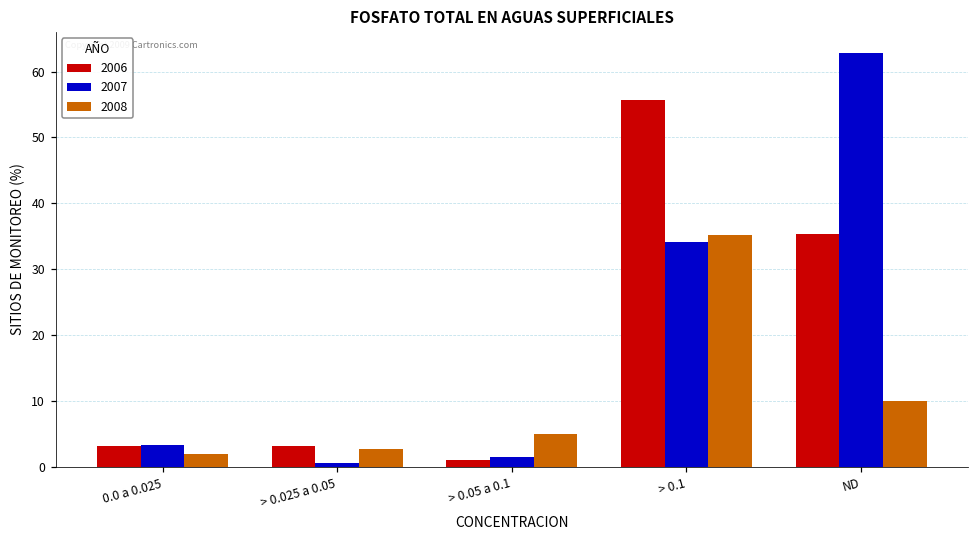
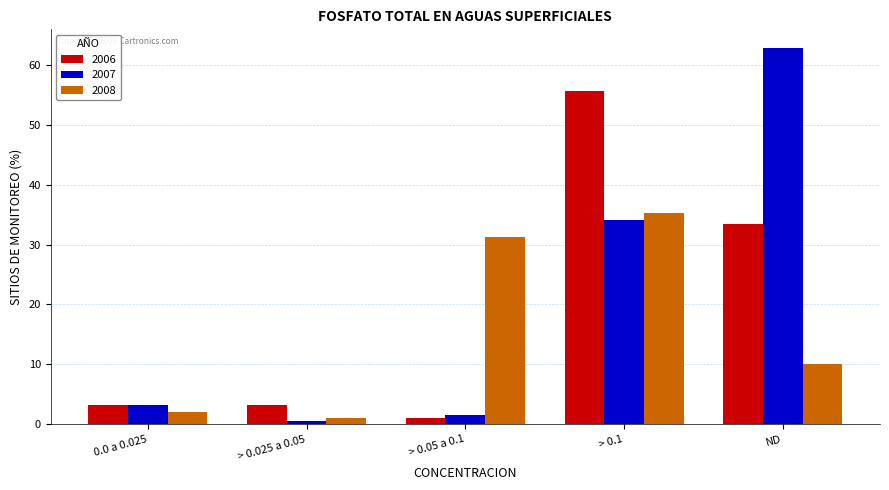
  {
    "2006": {
      "0.0 a 0.025": 3,
      "> 0.025 a 0.05": 3,
      "> 0.05 a 0.1": 1,
      "> 0.1": 56,
-     "ND": 35
+     "ND": 33
    },
    "2007": {
      "0.0 a 0.025": 3,
      "> 0.025 a 0.05": 1,
      "> 0.05 a 0.1": 1,
      "> 0.1": 34,
      "ND": 63
    },
    "2008": {
      "0.0 a 0.025": 2,
-     "> 0.025 a 0.05": 3,
-     "> 0.05 a 0.1": 5,
+     "> 0.025 a 0.05": 1,
+     "> 0.05 a 0.1": 31,
      "> 0.1": 35,
      "ND": 10
    }
  }
